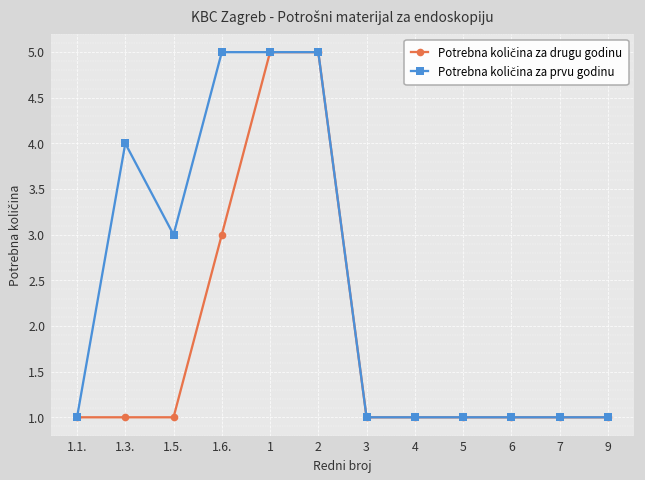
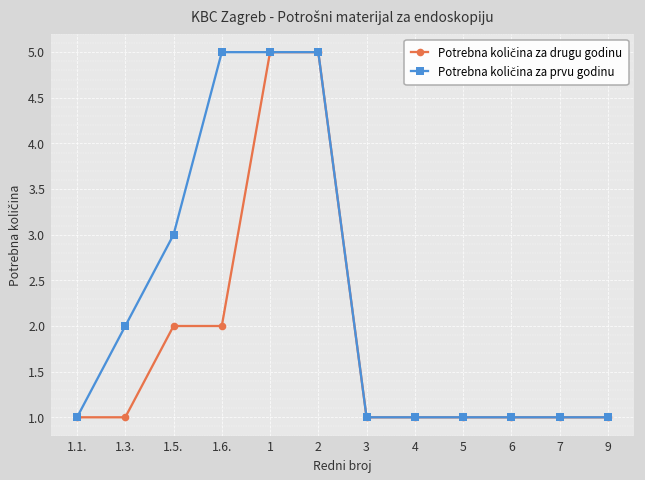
  {
    "Potrebna količina za drugu godinu": {
      "1.3.": 1,
-     "1.5.": 1,
-     "1.6.": 3
+     "1.5.": 2,
+     "1.6.": 2
    },
    "Potrebna količina za prvu godinu": {
-     "1.3.": 4,
+     "1.3.": 2,
      "1.5.": 3,
      "1.6.": 5
    }
  }
